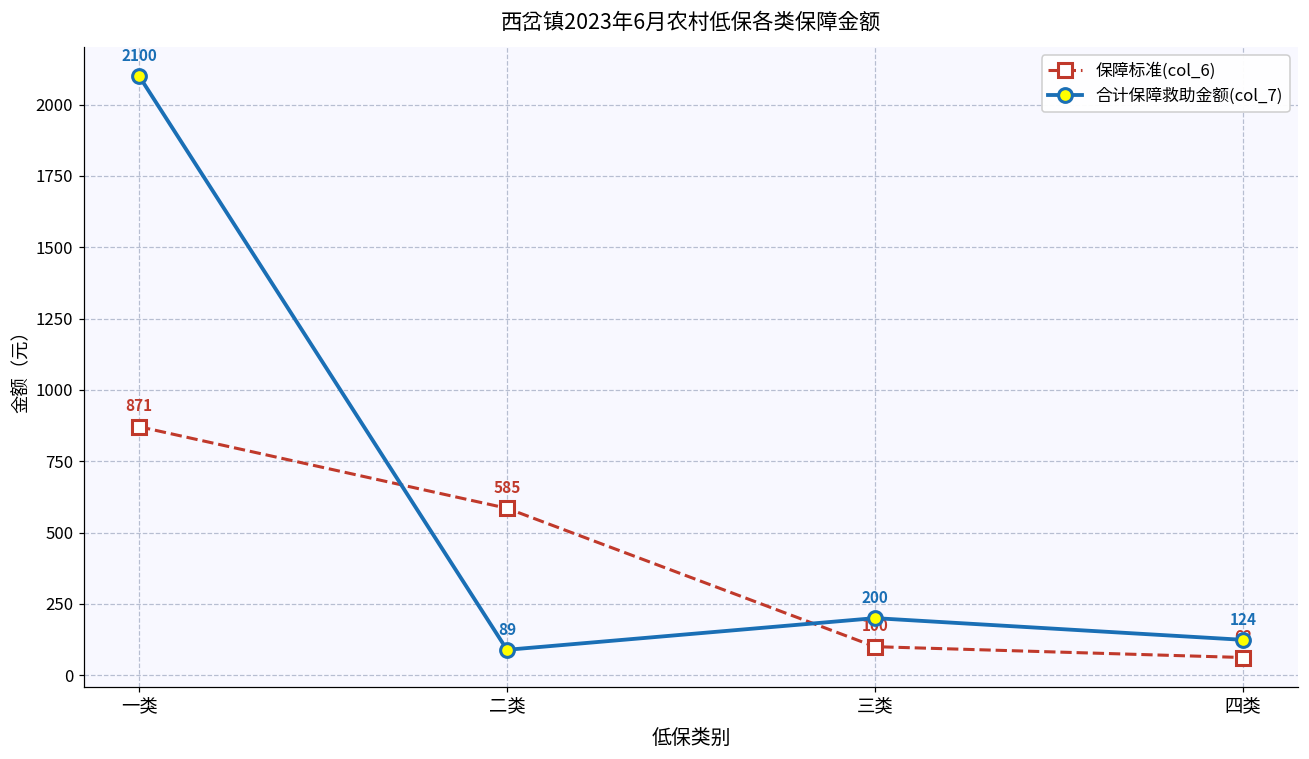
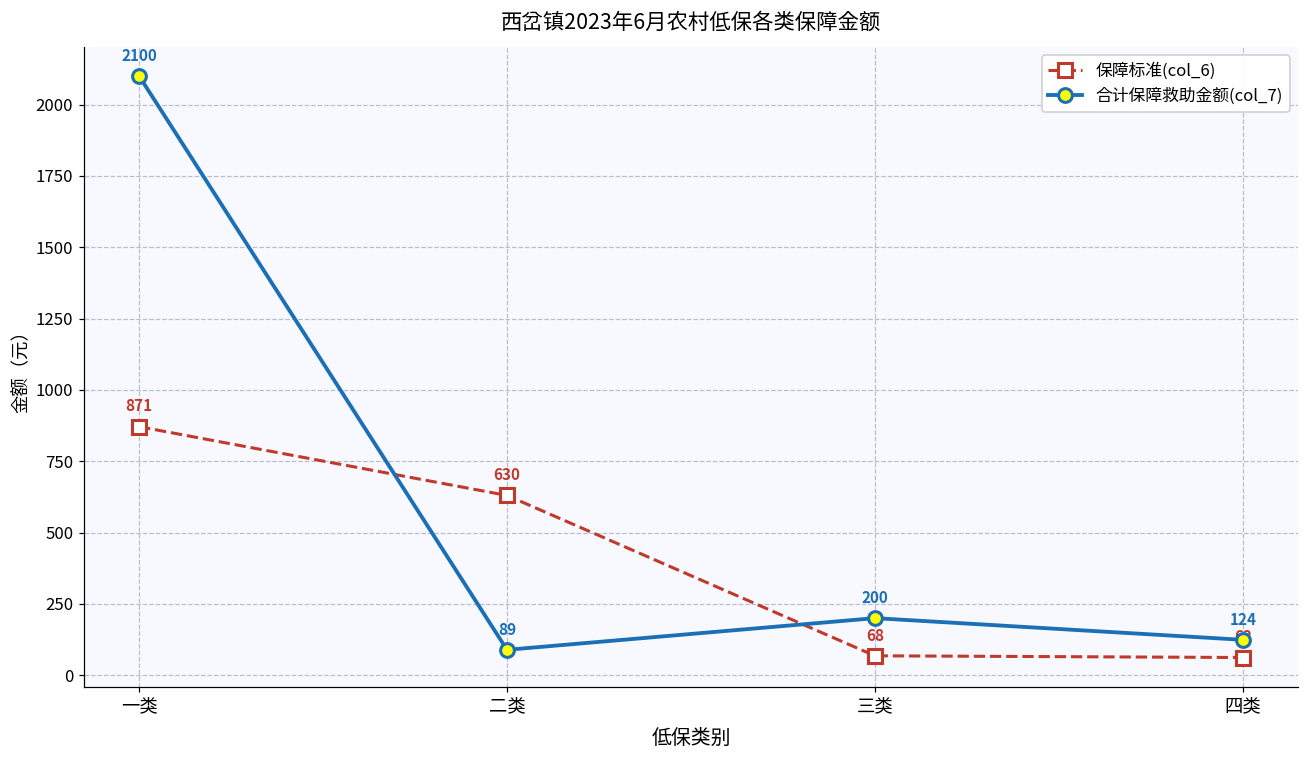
  {
    "保障标准(col_6)": {
      "一类": 871,
-     "二类": 585,
-     "三类": 100
+     "二类": 630,
+     "三类": 68
    },
    "合计保障救助金额(col_7)": {
      "一类": 2100,
      "二类": 89,
      "三类": 200,
      "四类": 124
    }
  }
